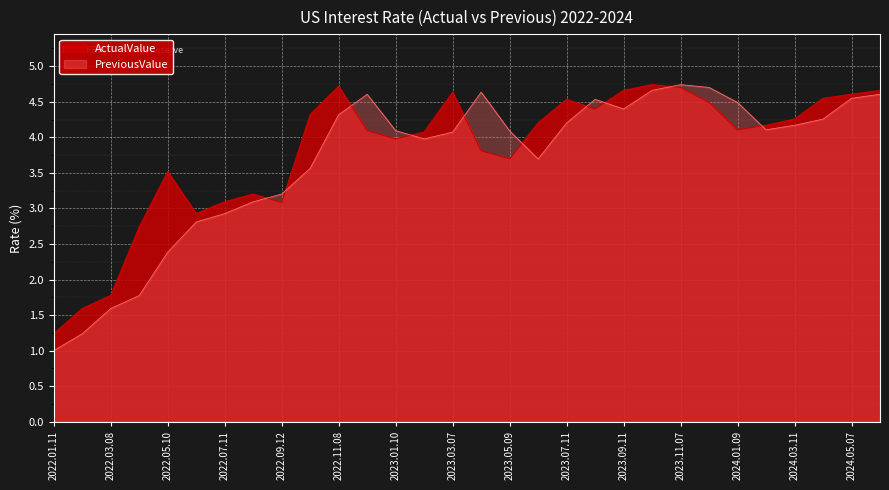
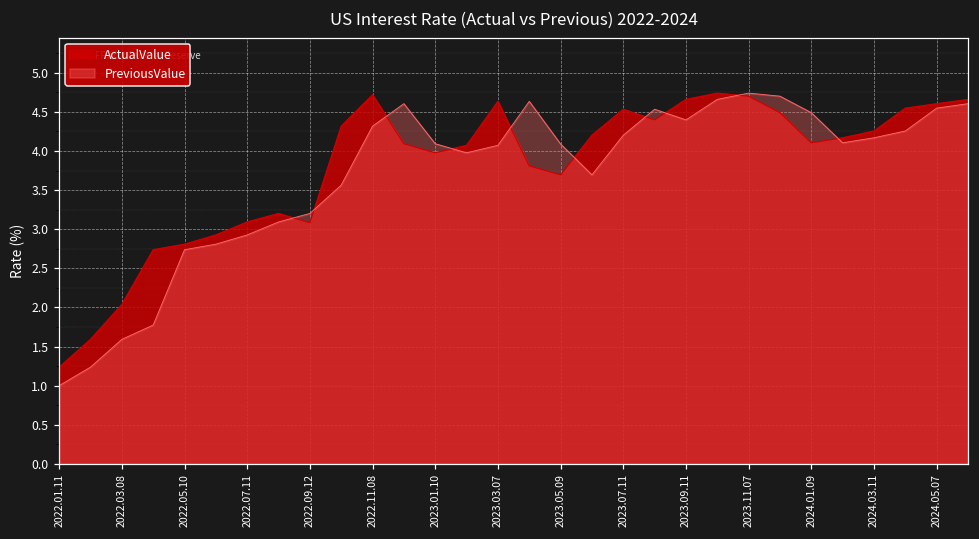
  {
    "ActualValue": {
      "2022.01.11": 1.2,
-     "2022.03.08": 1.8,
-     "2022.05.10": 3.5,
+     "2022.03.08": 2.0,
+     "2022.05.10": 2.8,
      "2022.07.11": 3.1,
      "2022.09.12": 3.1,
      "2022.11.08": 4.7,
      "2023.01.10": 4.0,
      "2023.03.07": 4.6,
      "2023.05.09": 3.7,
      "2023.07.11": 4.5,
      "2023.09.11": 4.7,
      "2023.11.07": 4.7,
      "2024.01.09": 4.1,
      "2024.03.11": 4.3,
      "2024.05.07": 4.6
    },
    "PreviousValue": {
      "2022.01.11": 1.0,
      "2022.03.08": 1.6,
-     "2022.05.10": 2.4,
+     "2022.05.10": 2.7,
      "2022.07.11": 2.9,
      "2022.09.12": 3.2,
      "2022.11.08": 4.3,
      "2023.01.10": 4.1,
      "2023.03.07": 4.1,
      "2023.05.09": 4.1,
      "2023.07.11": 4.2,
      "2023.09.11": 4.4,
      "2023.11.07": 4.7,
      "2024.01.09": 4.5,
      "2024.03.11": 4.2,
      "2024.05.07": 4.5
    }
  }
